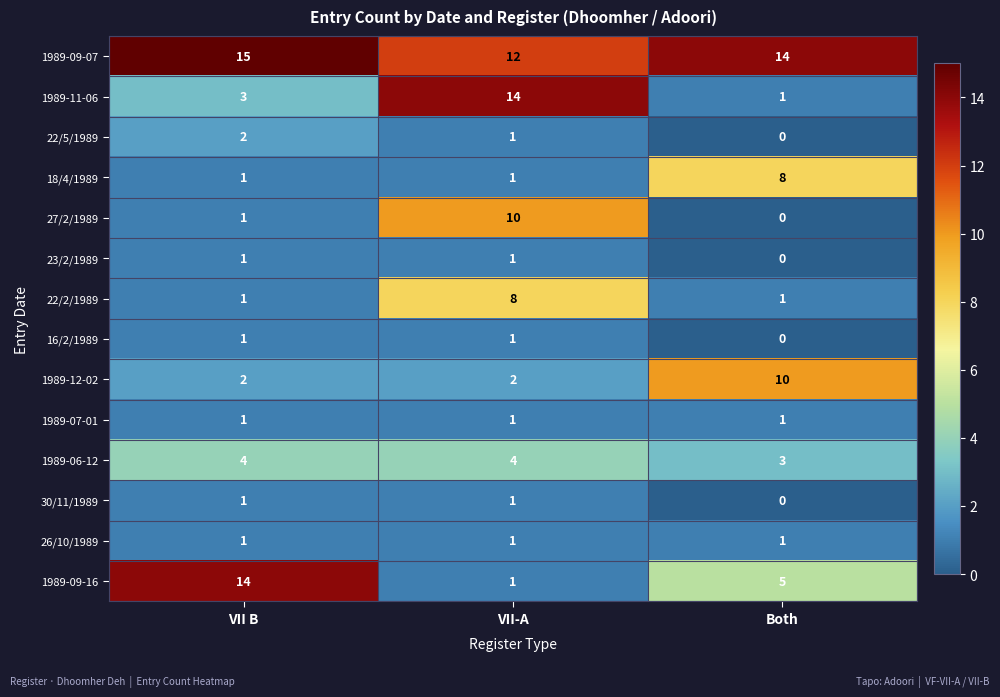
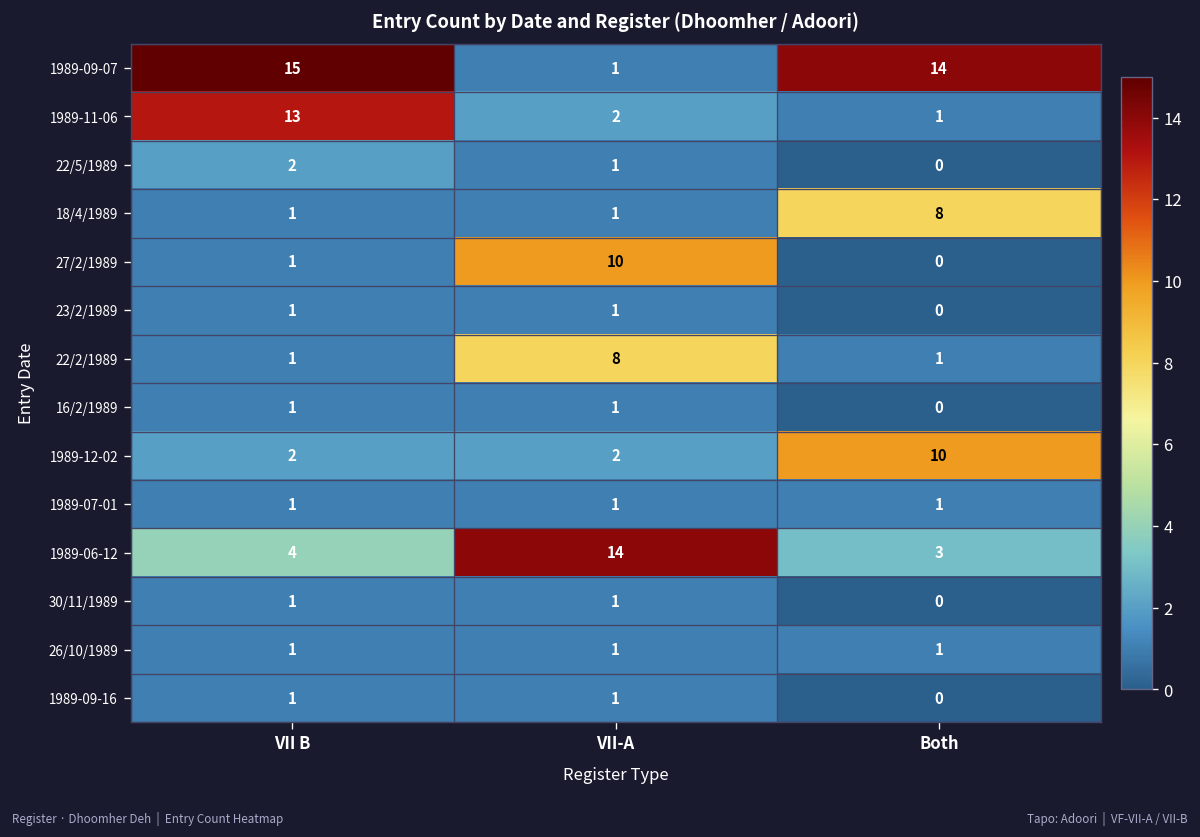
  {
    "1989-09-07": {
      "VII B": 15,
-     "VII-A": 12,
+     "VII-A": 1,
      "Both": 14
    },
    "1989-11-06": {
-     "VII B": 3,
-     "VII-A": 14,
+     "VII B": 13,
+     "VII-A": 2,
      "Both": 1
    },
    "22/5/1989": {
      "VII B": 2,
      "VII-A": 1,
      "Both": 0
    },
    "18/4/1989": {
      "VII B": 1,
      "VII-A": 1,
      "Both": 8
    },
    "27/2/1989": {
      "VII B": 1,
      "VII-A": 10,
      "Both": 0
    },
    "23/2/1989": {
      "VII B": 1,
      "VII-A": 1,
      "Both": 0
    },
    "22/2/1989": {
      "VII B": 1,
      "VII-A": 8,
      "Both": 1
    },
    "16/2/1989": {
      "VII B": 1,
      "VII-A": 1,
      "Both": 0
    },
    "1989-12-02": {
      "VII B": 2,
      "VII-A": 2,
      "Both": 10
    },
    "1989-07-01": {
      "VII B": 1,
      "VII-A": 1,
      "Both": 1
    },
    "1989-06-12": {
      "VII B": 4,
-     "VII-A": 4,
+     "VII-A": 14,
      "Both": 3
    },
    "30/11/1989": {
      "VII B": 1,
      "VII-A": 1,
      "Both": 0
    },
    "26/10/1989": {
      "VII B": 1,
      "VII-A": 1,
      "Both": 1
    },
    "1989-09-16": {
-     "VII B": 14,
+     "VII B": 1,
      "VII-A": 1,
-     "Both": 5
+     "Both": 0
    }
  }
